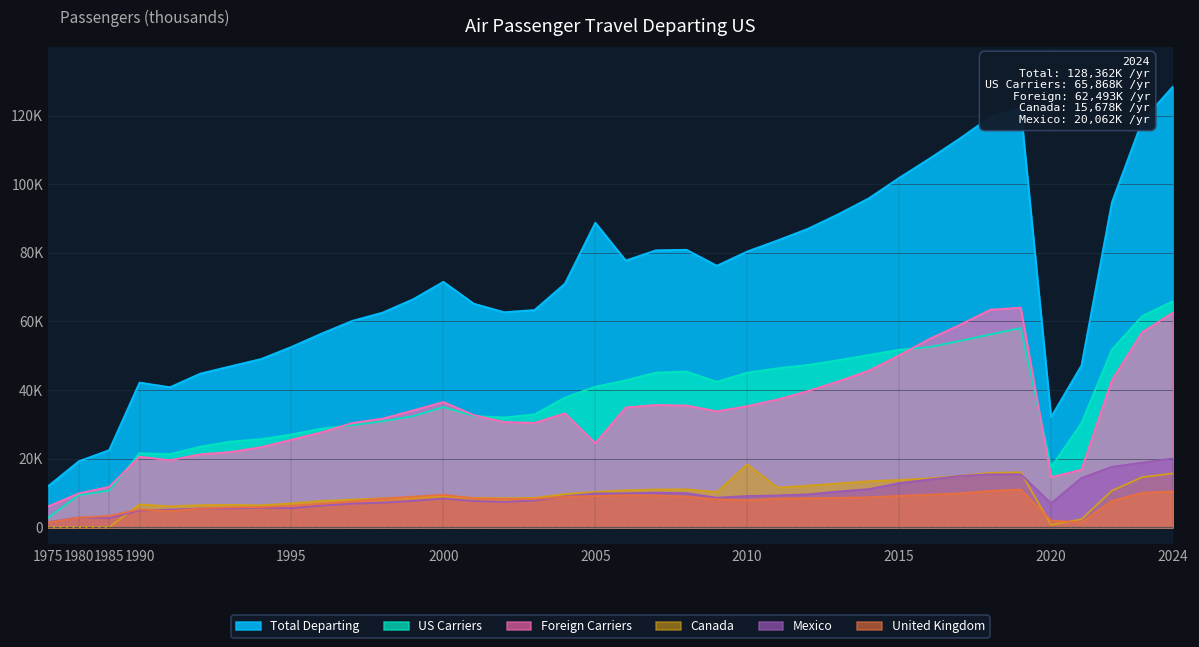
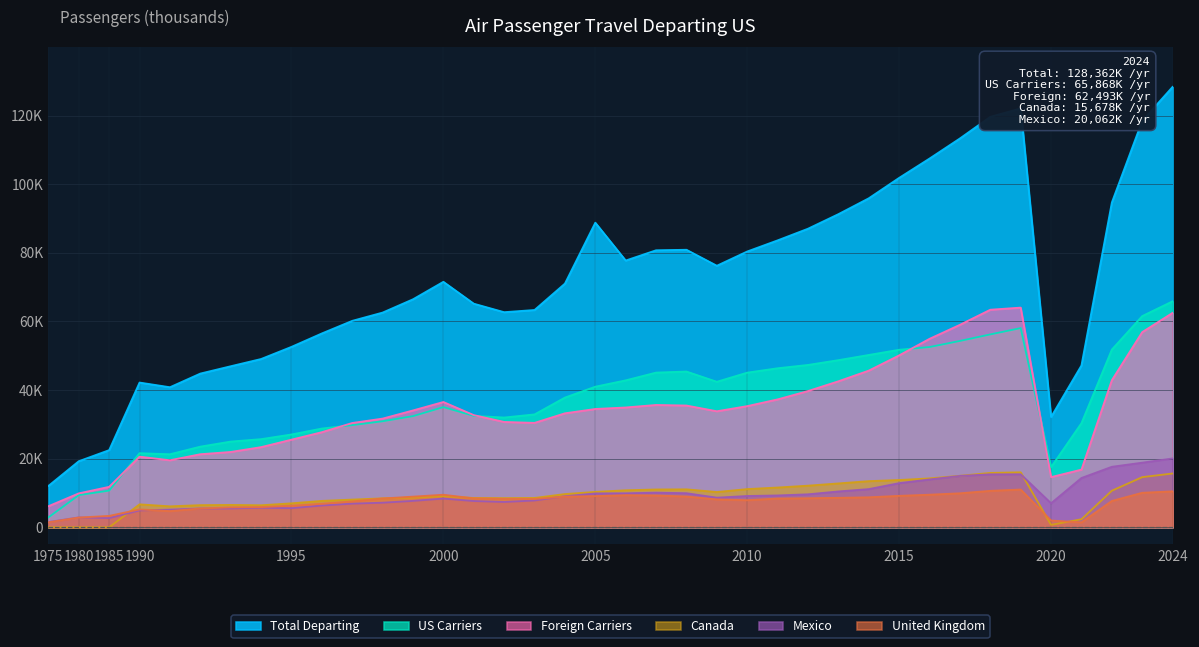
  {
    "Total Departing": {
      "1975": 12000,
      "1980": 19000,
      "1985": 22000,
      "1990": 42000,
      "1995": 53000,
      "2000": 72000,
      "2005": 89000,
      "2010": 80000,
      "2015": 102000,
      "2020": 32000,
      "2024": 128000
    },
    "US Carriers": {
      "1975": 3000,
      "1985": 11000,
      "1990": 22000,
      "1995": 27000,
      "2000": 35000,
      "2005": 41000,
      "2010": 45000,
      "2015": 52000,
      "2020": 18000,
      "2024": 66000
    },
    "Foreign Carriers": {
      "1975": 6000,
      "1985": 12000,
      "1990": 21000,
      "1995": 26000,
      "2000": 37000,
-     "2005": 25000,
+     "2005": 34000,
      "2010": 35000,
      "2015": 50000,
      "2020": 15000,
      "2024": 62000
    },
    "Canada": {
      "1975": 0,
      "1980": 0,
      "1985": 0,
      "1990": 7000,
-     "2010": 18000,
+     "2010": 11000,
      "2015": 14000,
      "2020": 1000,
      "2024": 16000
    },
    "Mexico": {
      "2010": 9000,
      "2015": 13000,
      "2020": 7000,
      "2024": 20000
    },
    "United Kingdom": {
      "2010": 8000,
      "2015": 9000,
      "2020": 2000,
      "2024": 10000
    }
  }
